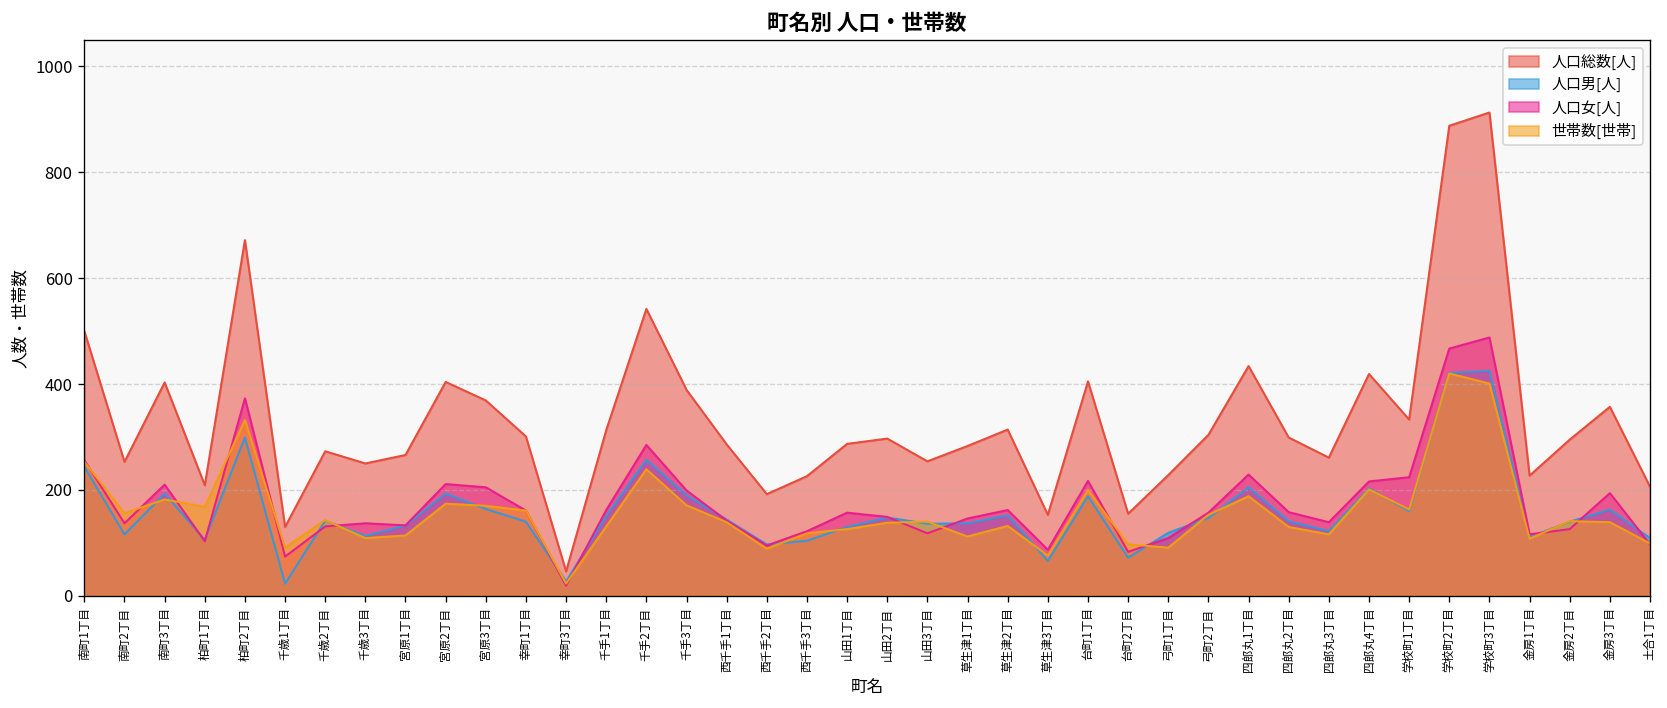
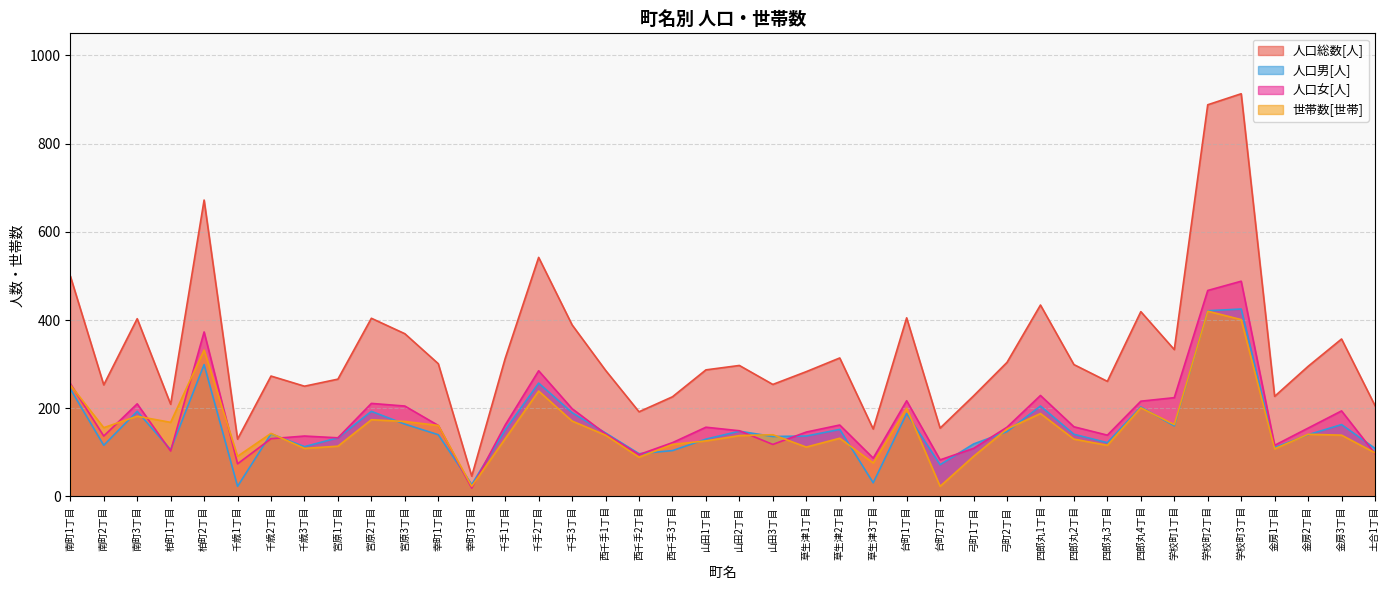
  {
    "人口総数[人]": {
      "南町1丁目": 500,
      "南町2丁目": 250,
      "南町3丁目": 400,
      "柏町1丁目": 210,
      "柏町2丁目": 670,
      "千歳1丁目": 130,
      "千歳2丁目": 270,
      "千歳3丁目": 250,
      "宮原1丁目": 270,
      "宮原2丁目": 400,
      "宮原3丁目": 370,
      "幸町1丁目": 300,
      "幸町3丁目": 50,
      "千手1丁目": 310,
      "千手2丁目": 540,
      "千手3丁目": 390,
      "西千手1丁目": 290,
      "西千手2丁目": 190,
      "西千手3丁目": 230,
      "山田1丁目": 290,
      "山田2丁目": 300,
      "山田3丁目": 250,
      "草生津1丁目": 280,
      "草生津2丁目": 310,
      "草生津3丁目": 150,
      "台町1丁目": 410,
      "台町2丁目": 160,
      "弓町1丁目": 230,
      "弓町2丁目": 300,
      "四郎丸1丁目": 430,
      "四郎丸2丁目": 300,
      "四郎丸3丁目": 260,
      "四郎丸4丁目": 420,
      "学校町1丁目": 330,
      "学校町2丁目": 890,
      "学校町3丁目": 910,
      "金房1丁目": 230,
      "金房2丁目": 300,
      "金房3丁目": 360,
      "土合1丁目": 210
    },
    "人口男[人]": {
      "南町1丁目": 240,
      "南町2丁目": 120,
      "南町3丁目": 190,
      "柏町2丁目": 300,
      "千歳1丁目": 20,
      "宮原2丁目": 190,
      "宮原3丁目": 160,
      "幸町1丁目": 140,
      "千手1丁目": 150,
      "千手2丁目": 260,
      "千手3丁目": 190,
      "西千手3丁目": 100,
      "草生津1丁目": 140,
      "草生津2丁目": 150,
-     "草生津3丁目": 70,
+     "草生津3丁目": 30,
      "台町1丁目": 190,
      "台町2丁目": 70,
      "弓町1丁目": 120,
      "弓町2丁目": 150,
      "四郎丸1丁目": 210,
      "四郎丸2丁目": 140,
      "四郎丸3丁目": 120,
      "学校町3丁目": 430,
      "金房3丁目": 160,
      "土合1丁目": 110
    },
    "人口女[人]": {
      "南町2丁目": 140,
      "南町3丁目": 210,
      "柏町2丁目": 370,
      "千歳1丁目": 70,
      "千歳2丁目": 130,
      "千歳3丁目": 140,
      "宮原2丁目": 210,
      "宮原3丁目": 210,
      "千手1丁目": 160,
      "千手2丁目": 290,
      "千手3丁目": 200,
      "山田1丁目": 160,
      "山田3丁目": 120,
      "草生津1丁目": 150,
      "草生津2丁目": 160,
      "草生津3丁目": 90,
      "台町1丁目": 220,
      "台町2丁目": 80,
      "弓町1丁目": 110,
      "四郎丸1丁目": 230,
      "四郎丸2丁目": 160,
      "四郎丸3丁目": 140,
      "四郎丸4丁目": 220,
      "学校町1丁目": 220,
      "学校町2丁目": 470,
      "学校町3丁目": 490,
-     "金房2丁目": 130,
+     "金房2丁目": 160,
      "金房3丁目": 190
    },
    "世帯数[世帯]": {
      "南町2丁目": 160,
      "南町3丁目": 180,
      "柏町1丁目": 170,
      "柏町2丁目": 330,
      "千歳1丁目": 90,
      "宮原1丁目": 110,
      "宮原2丁目": 170,
      "宮原3丁目": 170,
      "千手1丁目": 130,
      "千手2丁目": 240,
      "千手3丁目": 170,
      "西千手2丁目": 90,
      "山田2丁目": 140,
      "草生津1丁目": 110,
      "草生津2丁目": 130,
      "草生津3丁目": 80,
      "台町1丁目": 200,
-     "台町2丁目": 100,
+     "台町2丁目": 20,
      "弓町1丁目": 90,
      "四郎丸1丁目": 190,
      "四郎丸2丁目": 130,
      "四郎丸3丁目": 120,
      "学校町3丁目": 400,
      "金房3丁目": 140
    }
  }
